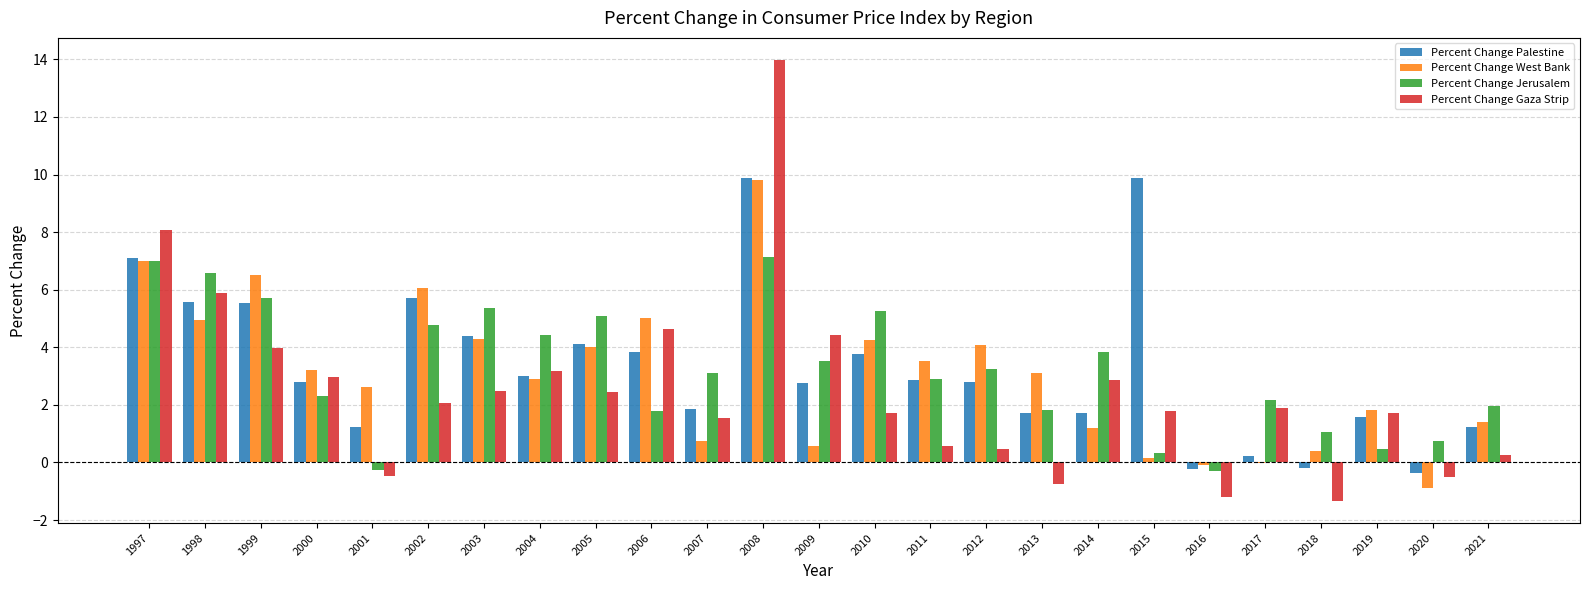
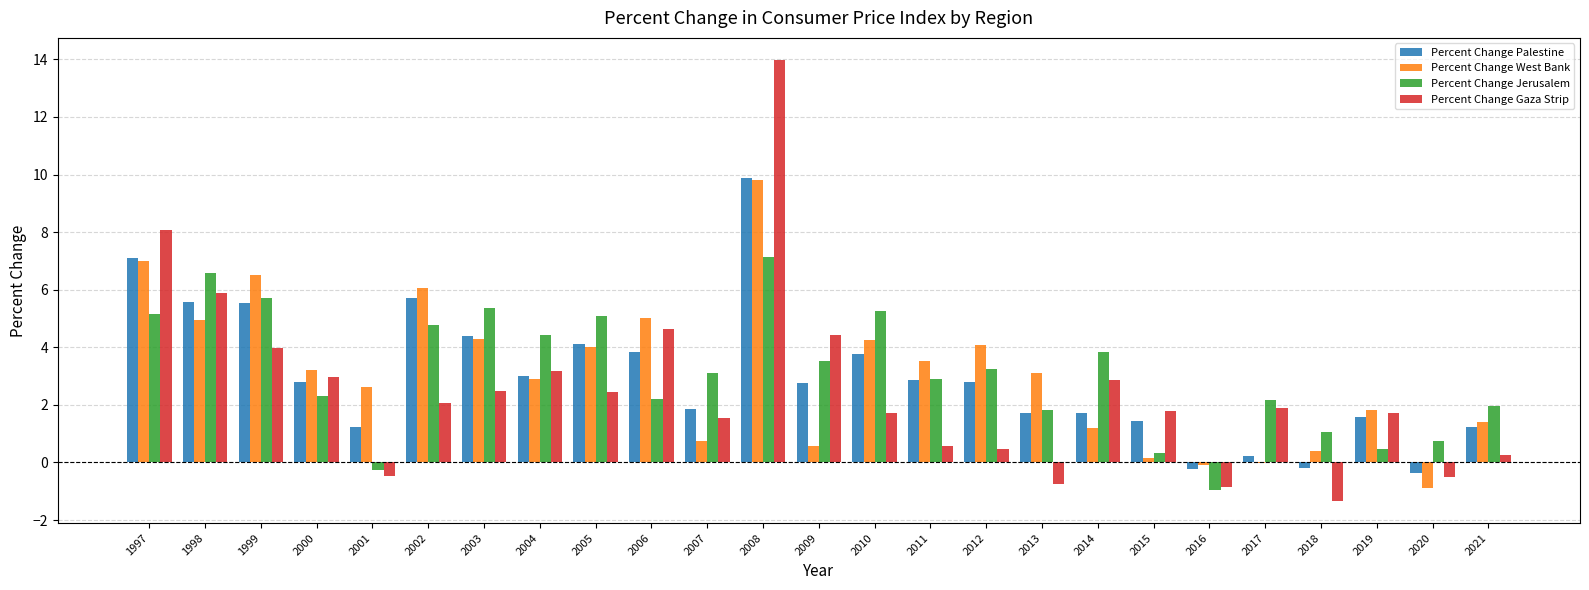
  {
    "Percent Change Palestine": {
      "1997": 7.1,
      "1998": 5.6,
      "1999": 5.5,
      "2000": 2.8,
      "2001": 1.2,
      "2002": 5.7,
      "2003": 4.4,
      "2004": 3.0,
      "2005": 4.1,
      "2006": 3.8,
      "2007": 1.9,
      "2008": 9.9,
      "2009": 2.8,
      "2010": 3.8,
      "2011": 2.9,
      "2012": 2.8,
      "2013": 1.7,
      "2014": 1.7,
-     "2015": 9.9,
+     "2015": 1.4,
      "2016": -0.2,
      "2017": 0.2,
      "2018": -0.2,
      "2019": 1.6,
      "2020": -0.4,
      "2021": 1.2
    },
    "Percent Change West Bank": {
      "1997": 7.0,
      "1998": 4.9,
      "1999": 6.5,
      "2000": 3.2,
      "2001": 2.6,
      "2002": 6.1,
      "2003": 4.3,
      "2004": 2.9,
      "2005": 4.0,
      "2006": 5.0,
      "2007": 0.8,
      "2008": 9.8,
      "2009": 0.6,
      "2010": 4.2,
      "2011": 3.5,
      "2012": 4.1,
      "2013": 3.1,
      "2014": 1.2,
      "2015": 0.2,
      "2018": 0.4,
      "2019": 1.8,
      "2020": -0.9,
      "2021": 1.4
    },
    "Percent Change Jerusalem": {
-     "1997": 7.0,
+     "1997": 5.2,
      "1998": 6.6,
      "1999": 5.7,
      "2000": 2.3,
      "2001": -0.3,
      "2002": 4.8,
      "2003": 5.4,
      "2004": 4.4,
      "2005": 5.1,
-     "2006": 1.8,
+     "2006": 2.2,
      "2007": 3.1,
      "2008": 7.1,
      "2009": 3.5,
      "2010": 5.3,
      "2011": 2.9,
      "2012": 3.2,
      "2013": 1.8,
      "2014": 3.8,
      "2015": 0.3,
-     "2016": -0.3,
+     "2016": -1.0,
      "2017": 2.2,
      "2018": 1.0,
      "2019": 0.5,
      "2020": 0.7,
      "2021": 2.0
    },
    "Percent Change Gaza Strip": {
      "1997": 8.1,
      "1998": 5.9,
      "1999": 4.0,
      "2000": 3.0,
      "2001": -0.5,
      "2002": 2.1,
      "2003": 2.5,
      "2004": 3.2,
      "2005": 2.5,
      "2006": 4.6,
      "2007": 1.6,
      "2008": 14.0,
      "2009": 4.4,
      "2010": 1.7,
      "2011": 0.6,
      "2012": 0.5,
      "2013": -0.8,
      "2014": 2.9,
      "2015": 1.8,
-     "2016": -1.2,
+     "2016": -0.8,
      "2017": 1.9,
      "2018": -1.3,
      "2019": 1.7,
      "2020": -0.5,
      "2021": 0.3
    }
  }
